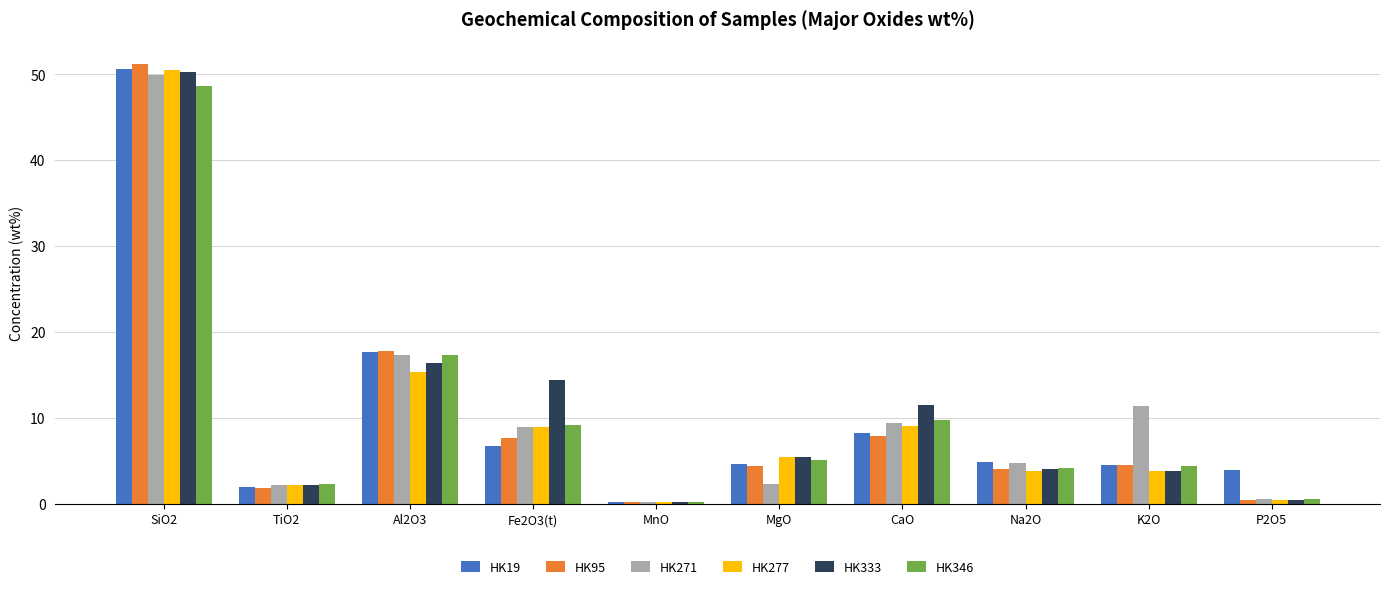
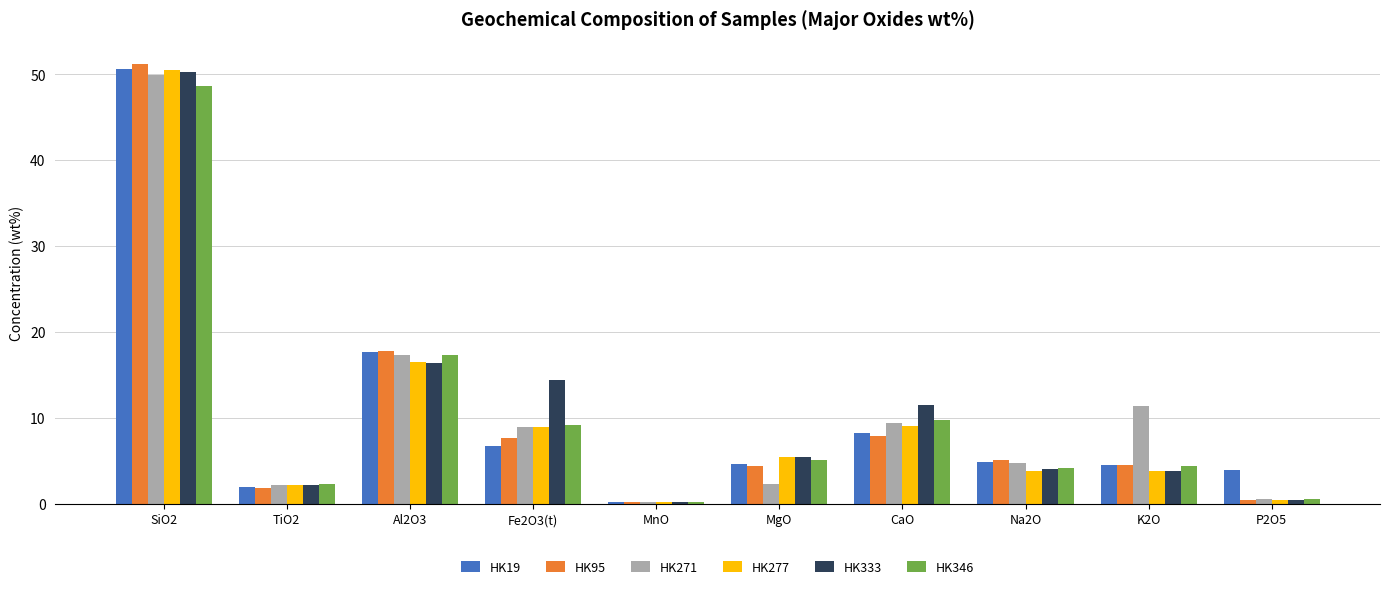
  {
    "HK19": {
      "SiO2": 51,
      "TiO2": 2,
      "Al2O3": 18,
      "Fe2O3(t)": 7,
      "MgO": 5,
      "CaO": 8,
      "Na2O": 5,
      "K2O": 5,
      "P2O5": 4
    },
    "HK95": {
      "SiO2": 51,
      "TiO2": 2,
      "Al2O3": 18,
      "Fe2O3(t)": 8,
      "MgO": 4,
      "CaO": 8,
-     "Na2O": 4,
+     "Na2O": 5,
      "K2O": 5,
      "P2O5": 0
    },
    "HK271": {
      "SiO2": 50,
      "TiO2": 2,
      "Al2O3": 17,
      "Fe2O3(t)": 9,
      "MgO": 2,
      "CaO": 9,
      "Na2O": 5,
      "K2O": 11,
      "P2O5": 1
    },
    "HK277": {
      "SiO2": 50,
      "TiO2": 2,
-     "Al2O3": 15,
+     "Al2O3": 17,
      "Fe2O3(t)": 9,
      "MgO": 5,
      "CaO": 9,
      "Na2O": 4,
      "K2O": 4,
      "P2O5": 0
    },
    "HK333": {
      "SiO2": 50,
      "TiO2": 2,
      "Al2O3": 16,
      "Fe2O3(t)": 14,
      "MgO": 5,
      "CaO": 11,
      "Na2O": 4,
      "K2O": 4,
      "P2O5": 0
    },
    "HK346": {
      "SiO2": 49,
      "TiO2": 2,
      "Al2O3": 17,
      "Fe2O3(t)": 9,
      "MgO": 5,
      "CaO": 10,
      "Na2O": 4,
      "K2O": 4,
      "P2O5": 1
    }
  }
